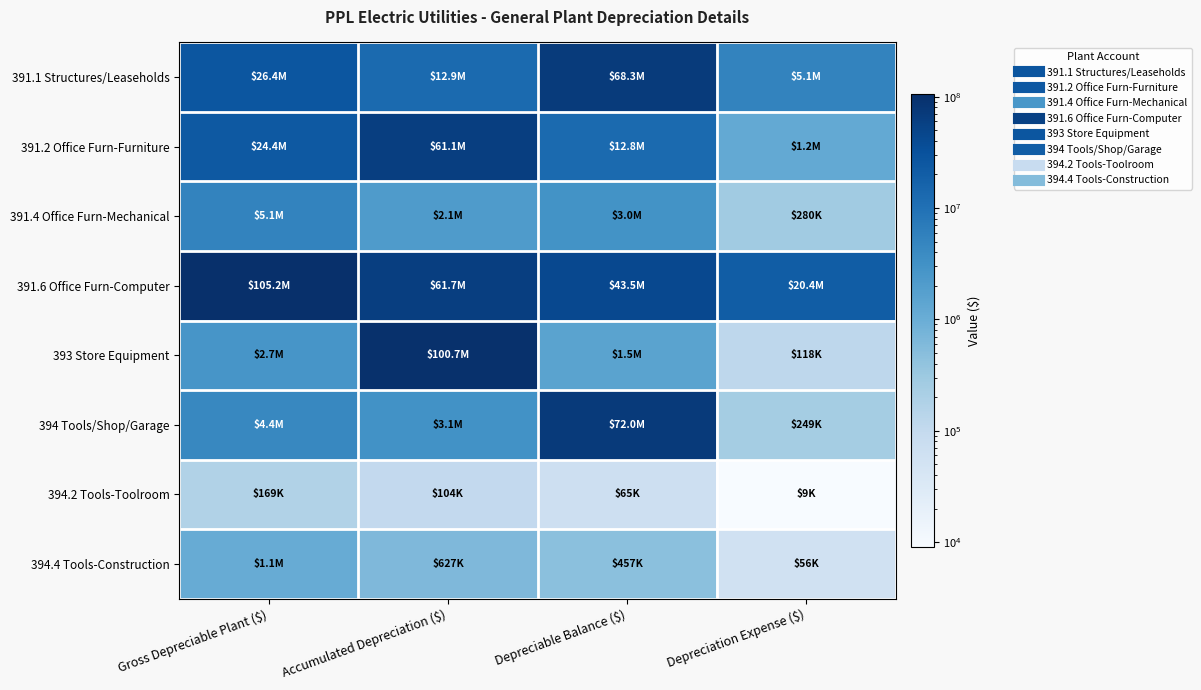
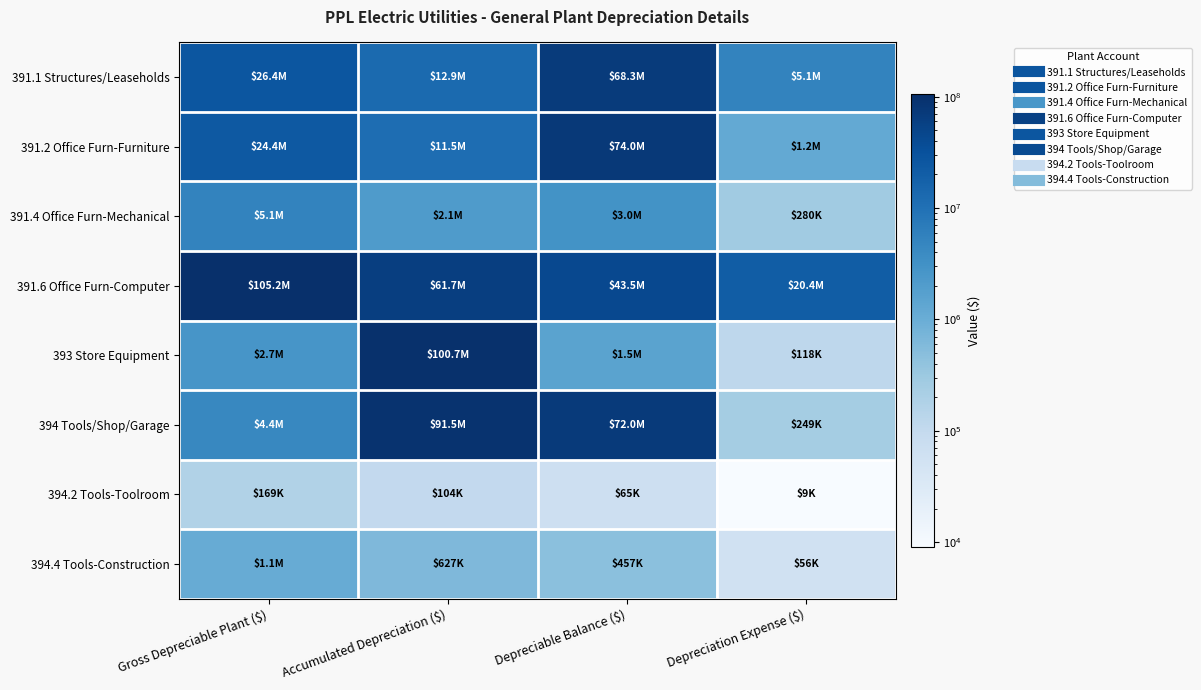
  {
    "391.1 Structures/Leaseholds": {
      "Gross Depreciable Plant ($)": "$26.4M",
      "Accumulated Depreciation ($)": "$12.9M",
      "Depreciable Balance ($)": "$68.3M",
      "Depreciation Expense ($)": "$5.1M"
    },
    "391.2 Office Furn-Furniture": {
      "Gross Depreciable Plant ($)": "$24.4M",
-     "Accumulated Depreciation ($)": "$61.1M",
-     "Depreciable Balance ($)": "$12.8M",
+     "Accumulated Depreciation ($)": "$11.5M",
+     "Depreciable Balance ($)": "$74.0M",
      "Depreciation Expense ($)": "$1.2M"
    },
    "391.4 Office Furn-Mechanical": {
      "Gross Depreciable Plant ($)": "$5.1M",
      "Accumulated Depreciation ($)": "$2.1M",
      "Depreciable Balance ($)": "$3.0M",
      "Depreciation Expense ($)": "$280K"
    },
    "391.6 Office Furn-Computer": {
      "Gross Depreciable Plant ($)": "$105.2M",
      "Accumulated Depreciation ($)": "$61.7M",
      "Depreciable Balance ($)": "$43.5M",
      "Depreciation Expense ($)": "$20.4M"
    },
    "393 Store Equipment": {
      "Gross Depreciable Plant ($)": "$2.7M",
      "Accumulated Depreciation ($)": "$100.7M",
      "Depreciable Balance ($)": "$1.5M",
      "Depreciation Expense ($)": "$118K"
    },
    "394 Tools/Shop/Garage": {
      "Gross Depreciable Plant ($)": "$4.4M",
-     "Accumulated Depreciation ($)": "$3.1M",
+     "Accumulated Depreciation ($)": "$91.5M",
      "Depreciable Balance ($)": "$72.0M",
      "Depreciation Expense ($)": "$249K"
    },
    "394.2 Tools-Toolroom": {
      "Gross Depreciable Plant ($)": "$169K",
      "Accumulated Depreciation ($)": "$104K",
      "Depreciable Balance ($)": "$65K",
      "Depreciation Expense ($)": "$9K"
    },
    "394.4 Tools-Construction": {
      "Gross Depreciable Plant ($)": "$1.1M",
      "Accumulated Depreciation ($)": "$627K",
      "Depreciable Balance ($)": "$457K",
      "Depreciation Expense ($)": "$56K"
    }
  }
